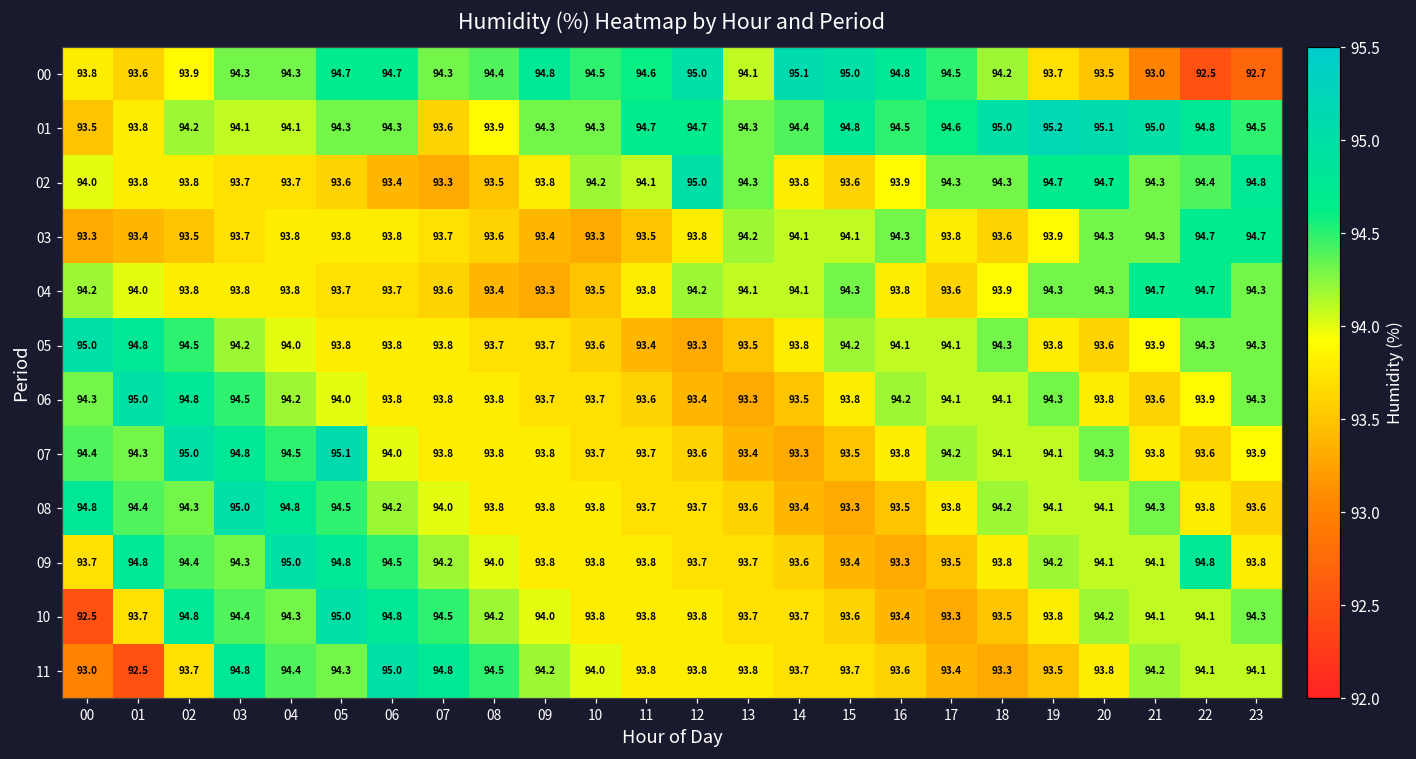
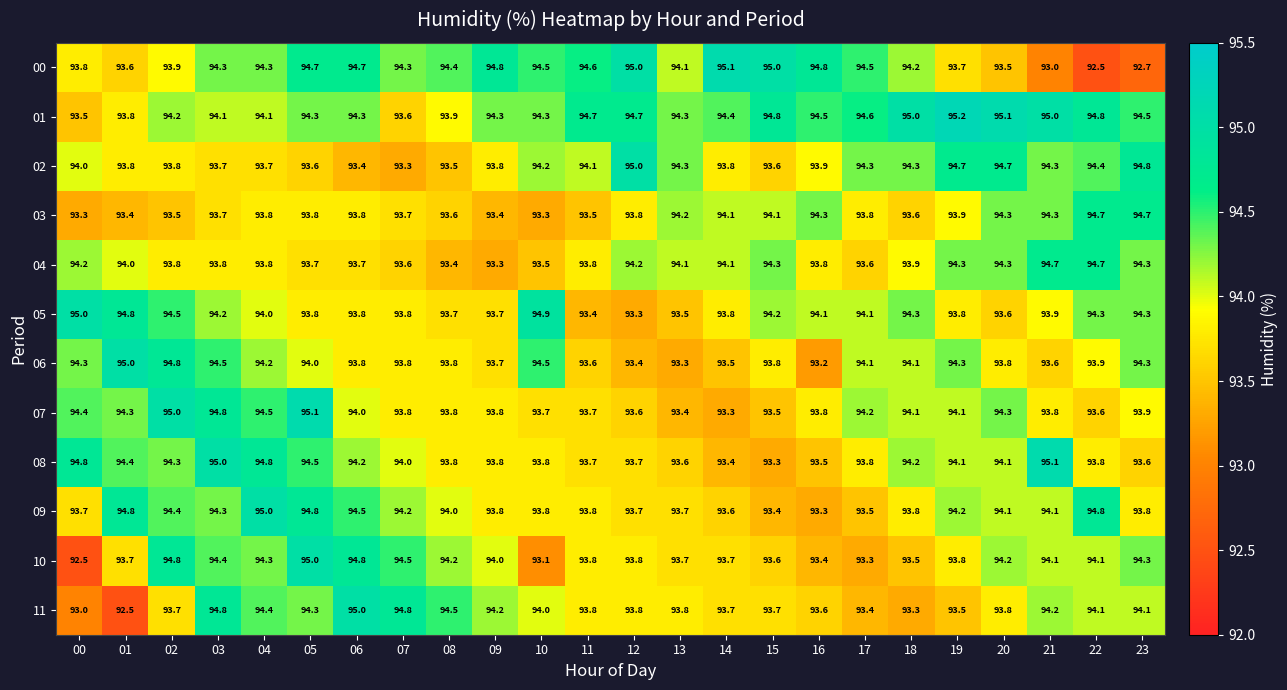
  {
    "05": {
      "00": 95.0,
      "01": 94.8,
      "02": 94.5,
      "03": 94.2,
      "04": 94.0,
      "05": 93.8,
      "06": 93.8,
      "07": 93.8,
      "08": 93.7,
      "09": 93.7,
-     "10": 93.6,
+     "10": 94.9,
      "11": 93.4,
      "12": 93.3,
      "13": 93.5,
      "14": 93.8,
      "15": 94.2,
      "16": 94.1,
      "17": 94.1,
      "18": 94.3,
      "19": 93.8,
      "20": 93.6,
      "21": 93.9,
      "22": 94.3,
      "23": 94.3
    },
    "06": {
      "00": 94.3,
      "01": 95.0,
      "02": 94.8,
      "03": 94.5,
      "04": 94.2,
      "05": 94.0,
      "06": 93.8,
      "07": 93.8,
      "08": 93.8,
      "09": 93.7,
-     "10": 93.7,
+     "10": 94.5,
      "11": 93.6,
      "12": 93.4,
      "13": 93.3,
      "14": 93.5,
      "15": 93.8,
-     "16": 94.2,
+     "16": 93.2,
      "17": 94.1,
      "18": 94.1,
      "19": 94.3,
      "20": 93.8,
      "21": 93.6,
      "22": 93.9,
      "23": 94.3
    },
    "08": {
      "00": 94.8,
      "01": 94.4,
      "02": 94.3,
      "03": 95.0,
      "04": 94.8,
      "05": 94.5,
      "06": 94.2,
      "07": 94.0,
      "08": 93.8,
      "09": 93.8,
      "10": 93.8,
      "11": 93.7,
      "12": 93.7,
      "13": 93.6,
      "14": 93.4,
      "15": 93.3,
      "16": 93.5,
      "17": 93.8,
      "18": 94.2,
      "19": 94.1,
      "20": 94.1,
-     "21": 94.3,
+     "21": 95.1,
      "22": 93.8,
      "23": 93.6
    },
    "10": {
      "00": 92.5,
      "01": 93.7,
      "02": 94.8,
      "03": 94.4,
      "04": 94.3,
      "05": 95.0,
      "06": 94.8,
      "07": 94.5,
      "08": 94.2,
      "09": 94.0,
-     "10": 93.8,
+     "10": 93.1,
      "11": 93.8,
      "12": 93.8,
      "13": 93.7,
      "14": 93.7,
      "15": 93.6,
      "16": 93.4,
      "17": 93.3,
      "18": 93.5,
      "19": 93.8,
      "20": 94.2,
      "21": 94.1,
      "22": 94.1,
      "23": 94.3
    }
  }
